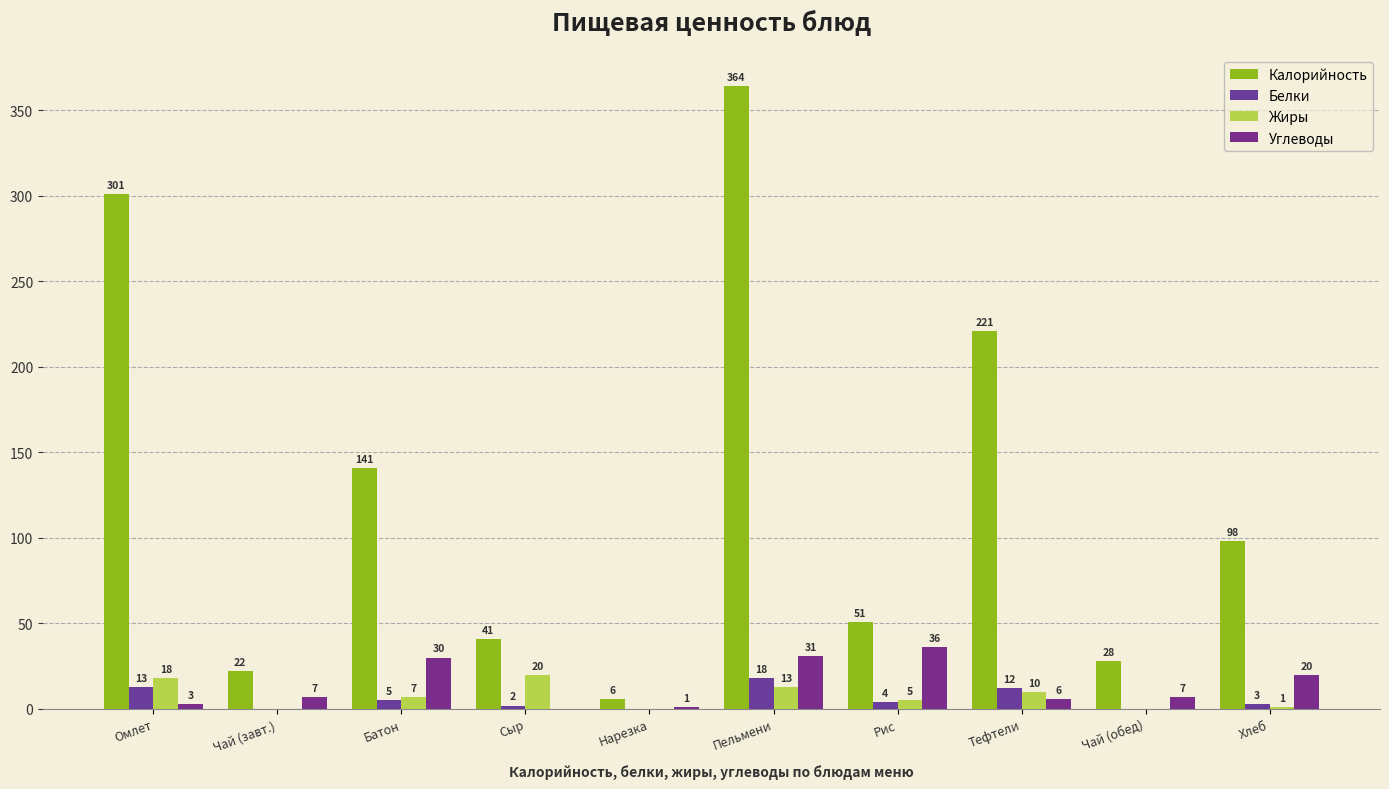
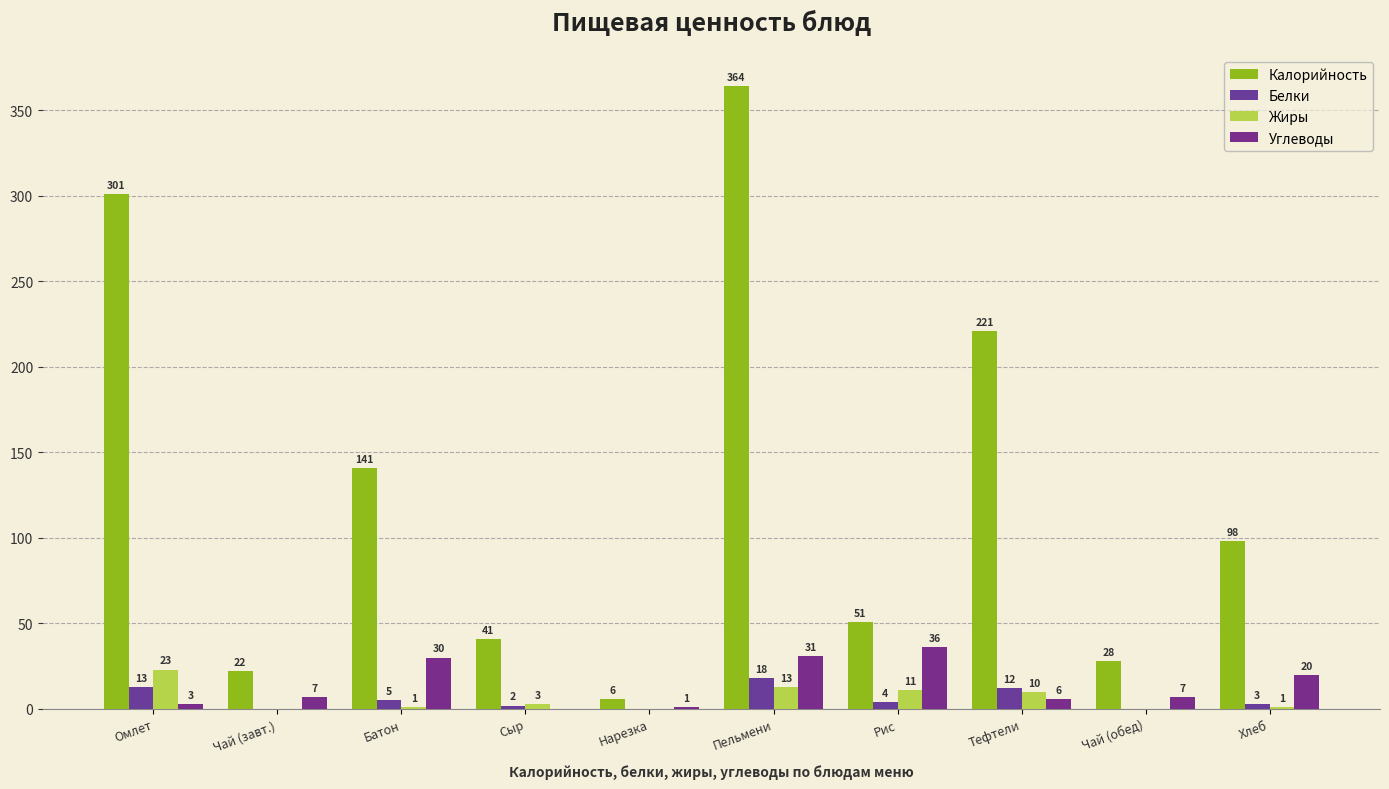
  {
    "Калорийность": {
      "Омлет": 301,
      "Чай (завт.)": 22,
      "Батон": 141,
      "Сыр": 41,
      "Нарезка": 6,
      "Пельмени": 364,
      "Рис": 51,
      "Тефтели": 221,
      "Чай (обед)": 28,
      "Хлеб": 98
    },
    "Жиры": {
-     "Омлет": 18,
-     "Батон": 7,
-     "Сыр": 20,
+     "Омлет": 23,
+     "Батон": 1,
+     "Сыр": 3,
      "Пельмени": 13,
-     "Рис": 5,
+     "Рис": 11,
      "Тефтели": 10,
      "Хлеб": 1
    }
  }
